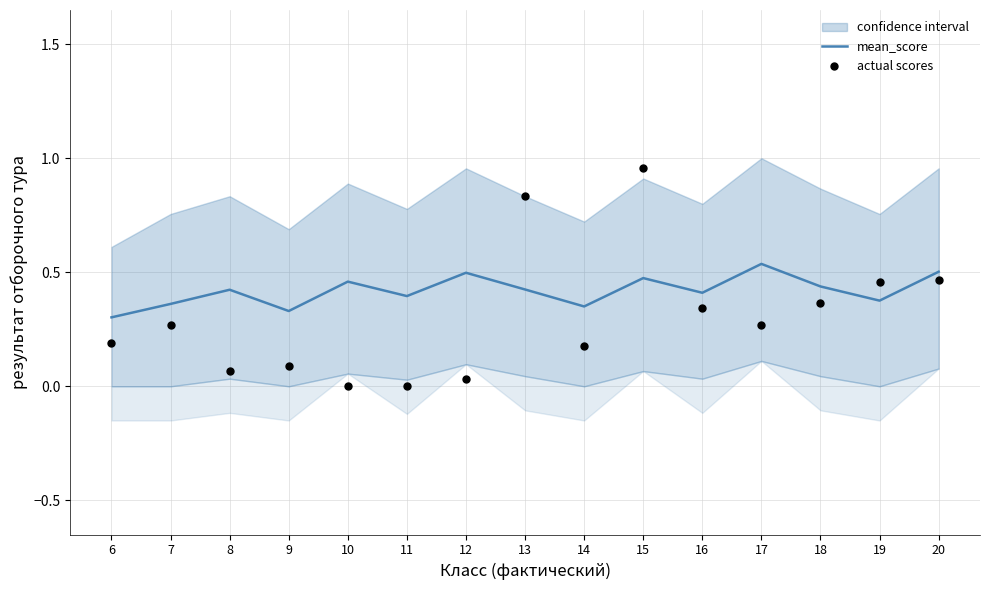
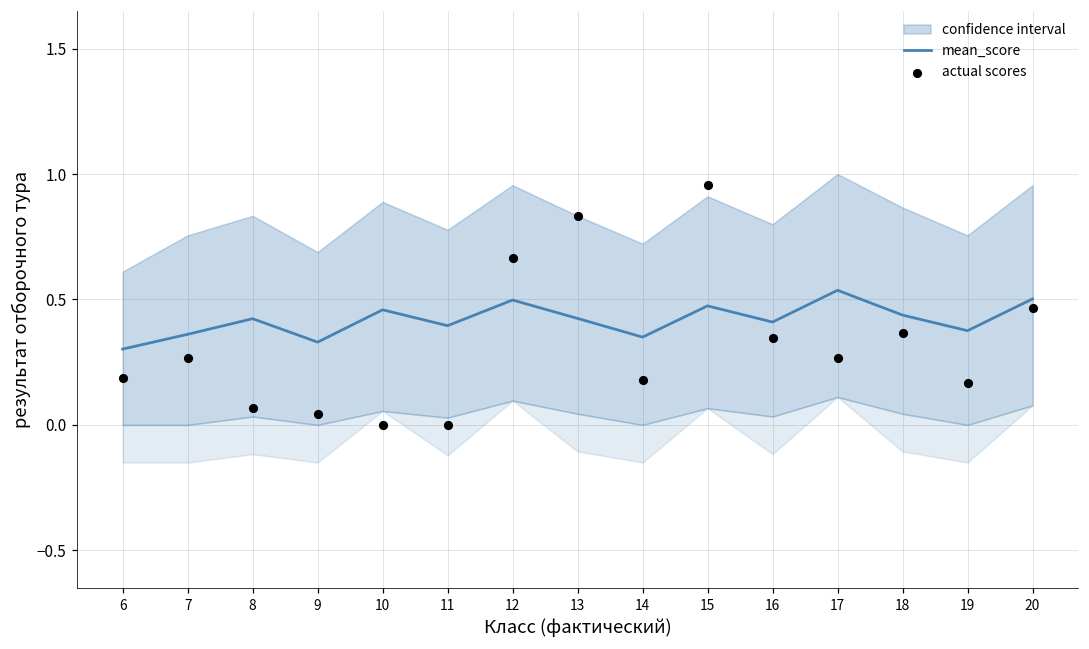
  {
    "actual scores": {
-     "9": 0.09,
-     "12": 0.03,
-     "19": 0.46
+     "9": 0.04,
+     "12": 0.67,
+     "19": 0.17
    }
  }
